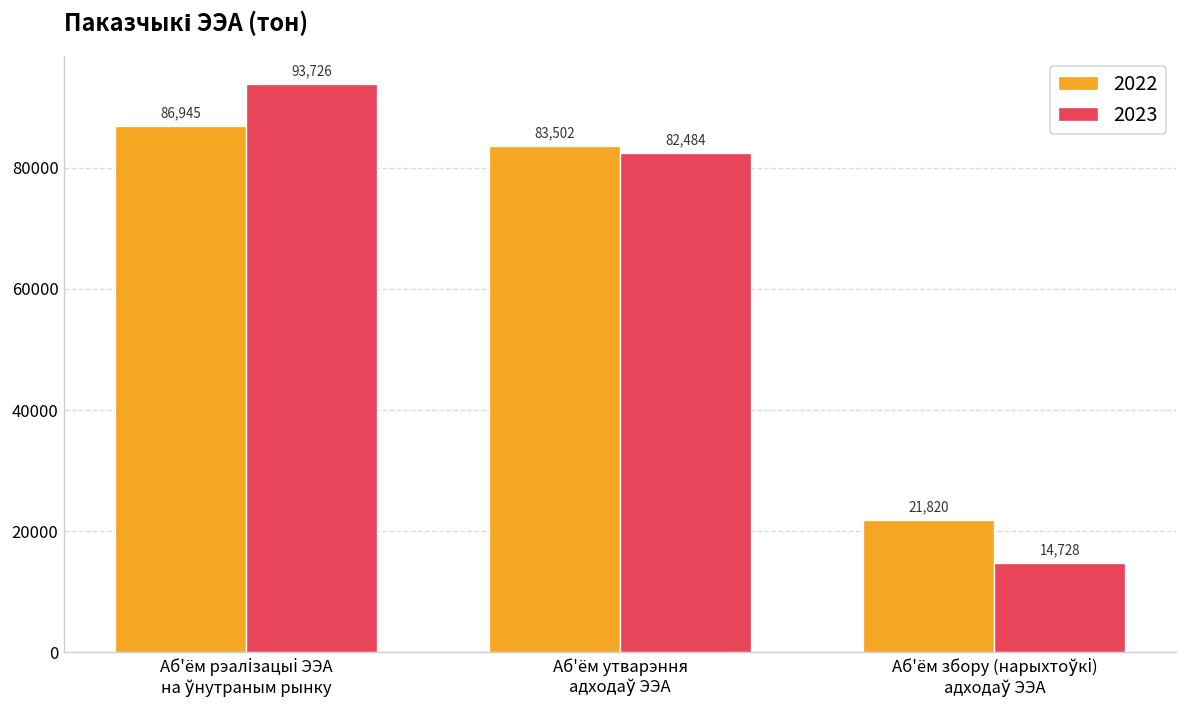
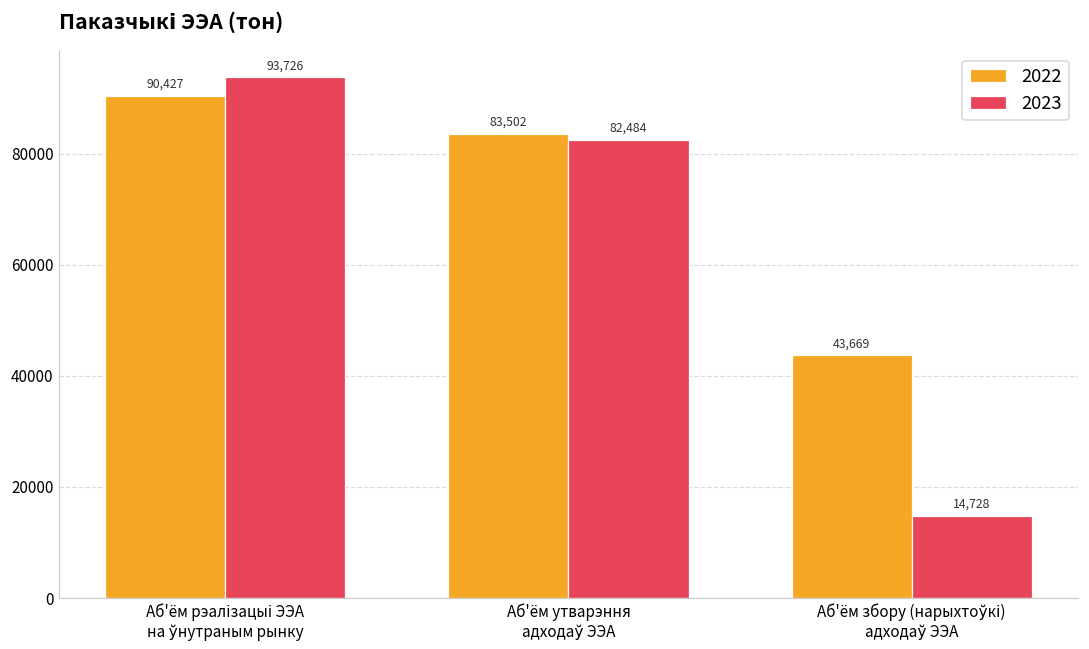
  {
    "2022": {
-     "Аб'ём рэалізацыі ЭЭА на ўнутраным рынку": "86,945",
+     "Аб'ём рэалізацыі ЭЭА на ўнутраным рынку": "90,427",
      "Аб'ём утварэння адходаў ЭЭА": "83,502",
-     "Аб'ём збору (нарыхтоўкі) адходаў ЭЭА": "21,820"
+     "Аб'ём збору (нарыхтоўкі) адходаў ЭЭА": "43,669"
    },
    "2023": {
      "Аб'ём рэалізацыі ЭЭА на ўнутраным рынку": "93,726",
      "Аб'ём утварэння адходаў ЭЭА": "82,484",
      "Аб'ём збору (нарыхтоўкі) адходаў ЭЭА": "14,728"
    }
  }
